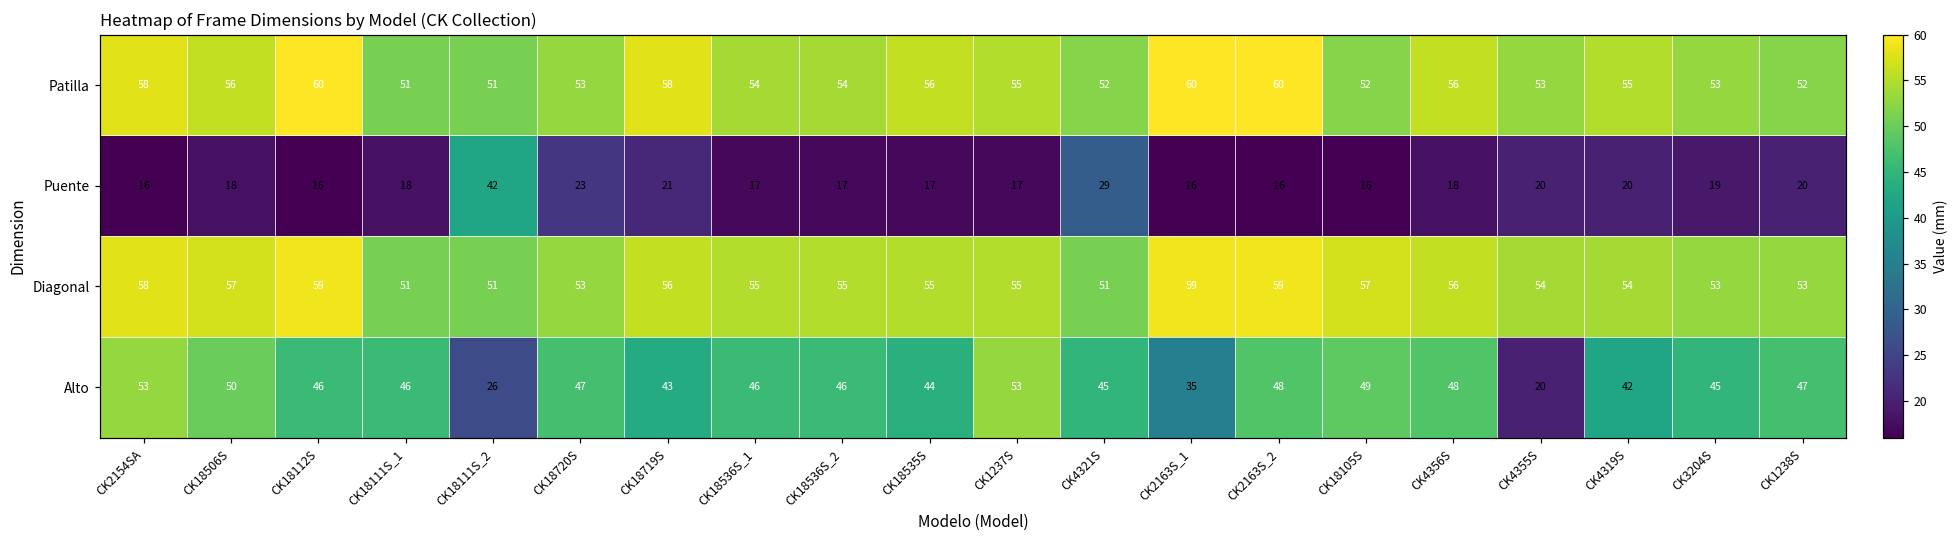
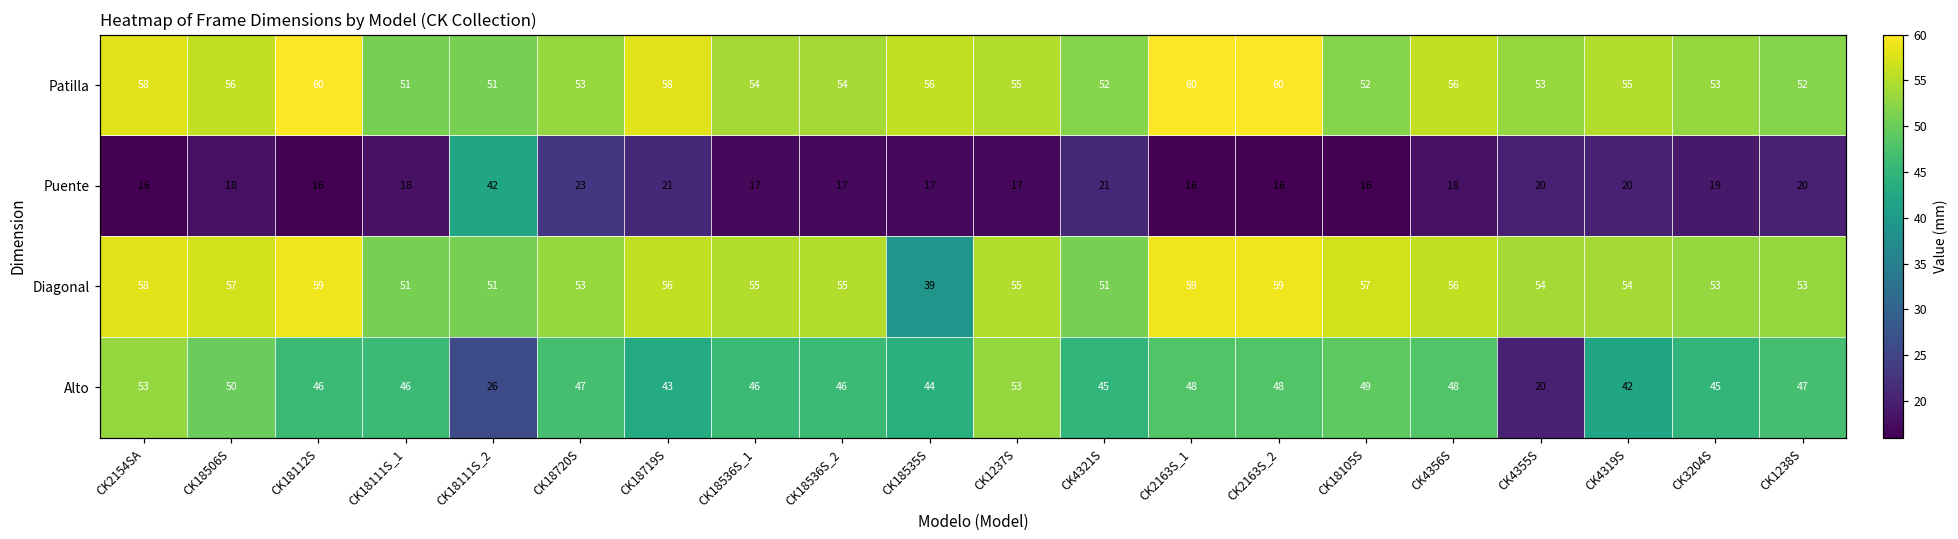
  {
    "Patilla": {
      "CK2154SA": 58,
      "CK18506S": 56,
      "CK18112S": 60,
      "CK18111S_1": 51,
      "CK18111S_2": 51,
      "CK18720S": 53,
      "CK18719S": 58,
      "CK18536S_1": 54,
      "CK18536S_2": 54,
      "CK18535S": 56,
      "CK1237S": 55,
      "CK4321S": 52,
      "CK2163S_1": 60,
      "CK2163S_2": 60,
      "CK18105S": 52,
      "CK4356S": 56,
      "CK4355S": 53,
      "CK4319S": 55,
      "CK3204S": 53,
      "CK1238S": 52
    },
    "Puente": {
      "CK2154SA": 16,
      "CK18506S": 18,
      "CK18112S": 16,
      "CK18111S_1": 18,
      "CK18111S_2": 42,
      "CK18720S": 23,
      "CK18719S": 21,
      "CK18536S_1": 17,
      "CK18536S_2": 17,
      "CK18535S": 17,
      "CK1237S": 17,
-     "CK4321S": 29,
+     "CK4321S": 21,
      "CK2163S_1": 16,
      "CK2163S_2": 16,
      "CK18105S": 16,
      "CK4356S": 18,
      "CK4355S": 20,
      "CK4319S": 20,
      "CK3204S": 19,
      "CK1238S": 20
    },
    "Diagonal": {
      "CK2154SA": 58,
      "CK18506S": 57,
      "CK18112S": 59,
      "CK18111S_1": 51,
      "CK18111S_2": 51,
      "CK18720S": 53,
      "CK18719S": 56,
      "CK18536S_1": 55,
      "CK18536S_2": 55,
-     "CK18535S": 55,
+     "CK18535S": 39,
      "CK1237S": 55,
      "CK4321S": 51,
      "CK2163S_1": 59,
      "CK2163S_2": 59,
      "CK18105S": 57,
      "CK4356S": 56,
      "CK4355S": 54,
      "CK4319S": 54,
      "CK3204S": 53,
      "CK1238S": 53
    },
    "Alto": {
      "CK2154SA": 53,
      "CK18506S": 50,
      "CK18112S": 46,
      "CK18111S_1": 46,
      "CK18111S_2": 26,
      "CK18720S": 47,
      "CK18719S": 43,
      "CK18536S_1": 46,
      "CK18536S_2": 46,
      "CK18535S": 44,
      "CK1237S": 53,
      "CK4321S": 45,
-     "CK2163S_1": 35,
+     "CK2163S_1": 48,
      "CK2163S_2": 48,
      "CK18105S": 49,
      "CK4356S": 48,
      "CK4355S": 20,
      "CK4319S": 42,
      "CK3204S": 45,
      "CK1238S": 47
    }
  }
